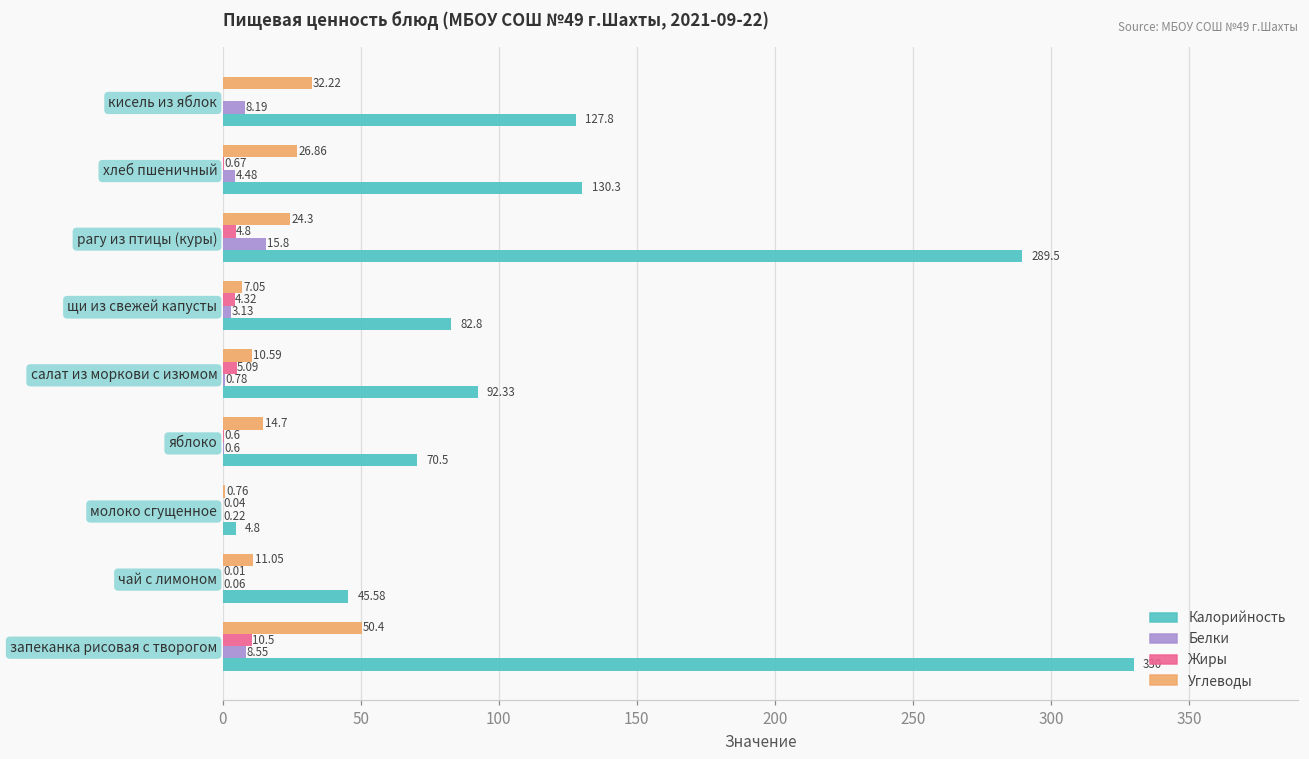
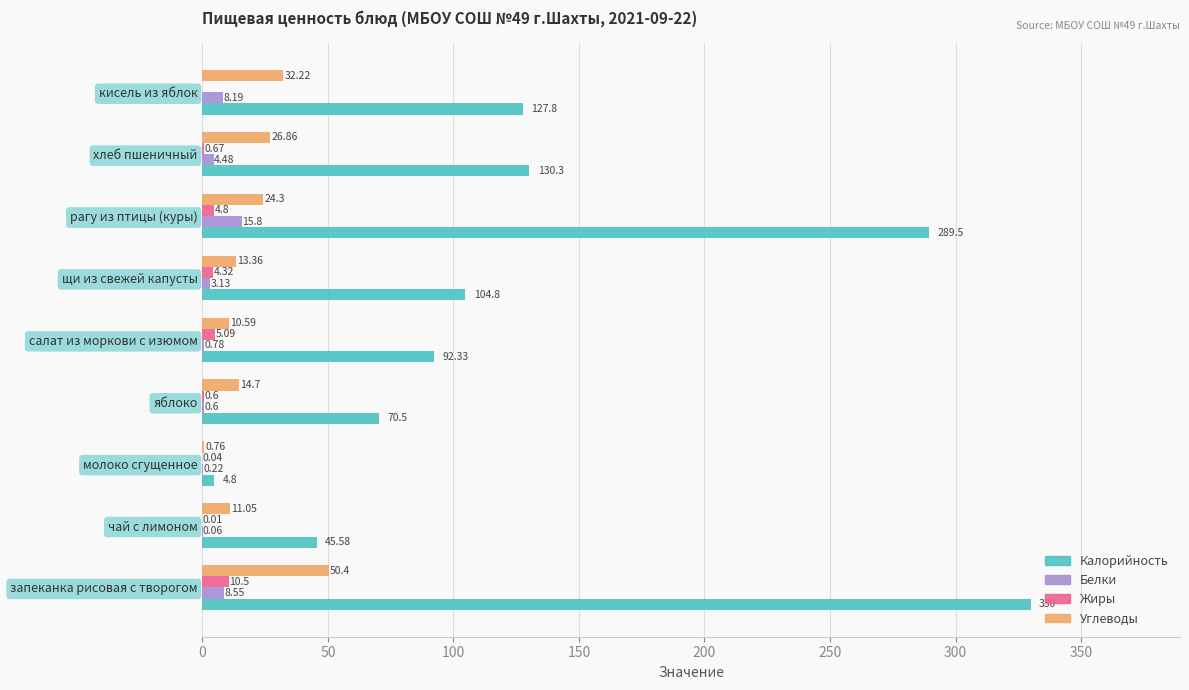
  {
    "Калорийность": {
      "кисель из яблок": 127.8,
      "хлеб пшеничный": 130.3,
      "рагу из птицы (куры)": 289.5,
-     "щи из свежей капусты": 82.8,
+     "щи из свежей капусты": 104.8,
      "салат из моркови с изюмом": 92.33,
      "яблоко": 70.5,
      "молоко сгущенное": 4.8,
      "чай с лимоном": 45.58,
      "запеканка рисовая с творогом": 330
    },
    "Белки": {
      "кисель из яблок": 8.19,
      "хлеб пшеничный": 4.48,
      "рагу из птицы (куры)": 15.8,
      "щи из свежей капусты": 3.13,
      "салат из моркови с изюмом": 0.78,
      "яблоко": 0.6,
      "молоко сгущенное": 0.22,
      "чай с лимоном": 0.06,
      "запеканка рисовая с творогом": 8.55
    },
    "Жиры": {
      "хлеб пшеничный": 0.67,
      "рагу из птицы (куры)": 4.8,
      "щи из свежей капусты": 4.32,
      "салат из моркови с изюмом": 5.09,
      "яблоко": 0.6,
      "молоко сгущенное": 0.04,
      "чай с лимоном": 0.01,
      "запеканка рисовая с творогом": 10.5
    },
    "Углеводы": {
      "кисель из яблок": 32.22,
      "хлеб пшеничный": 26.86,
      "рагу из птицы (куры)": 24.3,
-     "щи из свежей капусты": 7.05,
+     "щи из свежей капусты": 13.36,
      "салат из моркови с изюмом": 10.59,
      "яблоко": 14.7,
      "молоко сгущенное": 0.76,
      "чай с лимоном": 11.05,
      "запеканка рисовая с творогом": 50.4
    }
  }
